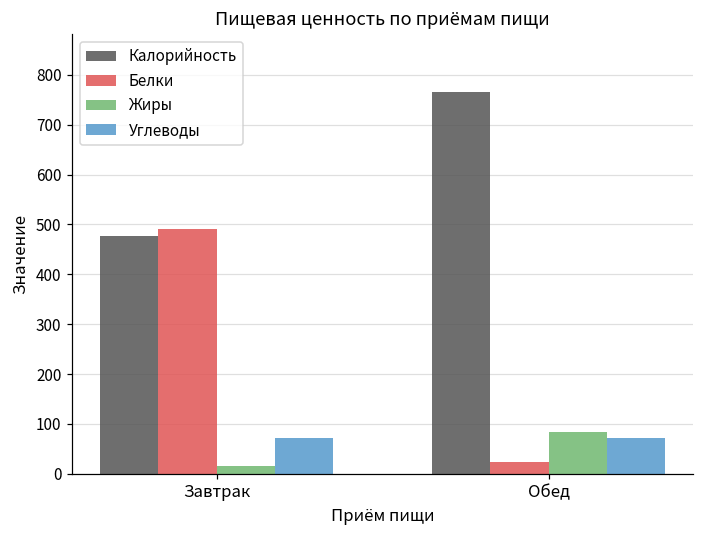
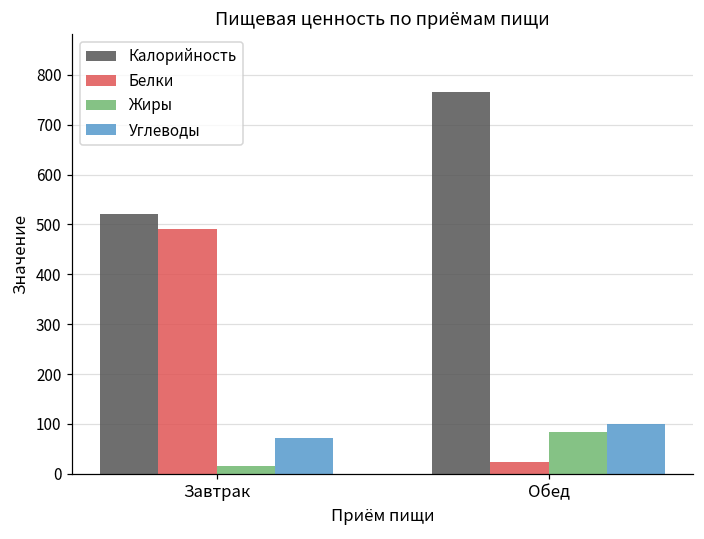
  {
    "Калорийность": {
-     "Завтрак": 480,
+     "Завтрак": 520,
      "Обед": 770
    },
    "Белки": {
      "Завтрак": 490,
      "Обед": 20
    },
    "Жиры": {
      "Завтрак": 20,
      "Обед": 80
    },
    "Углеводы": {
      "Завтрак": 70,
-     "Обед": 70
+     "Обед": 100
    }
  }
